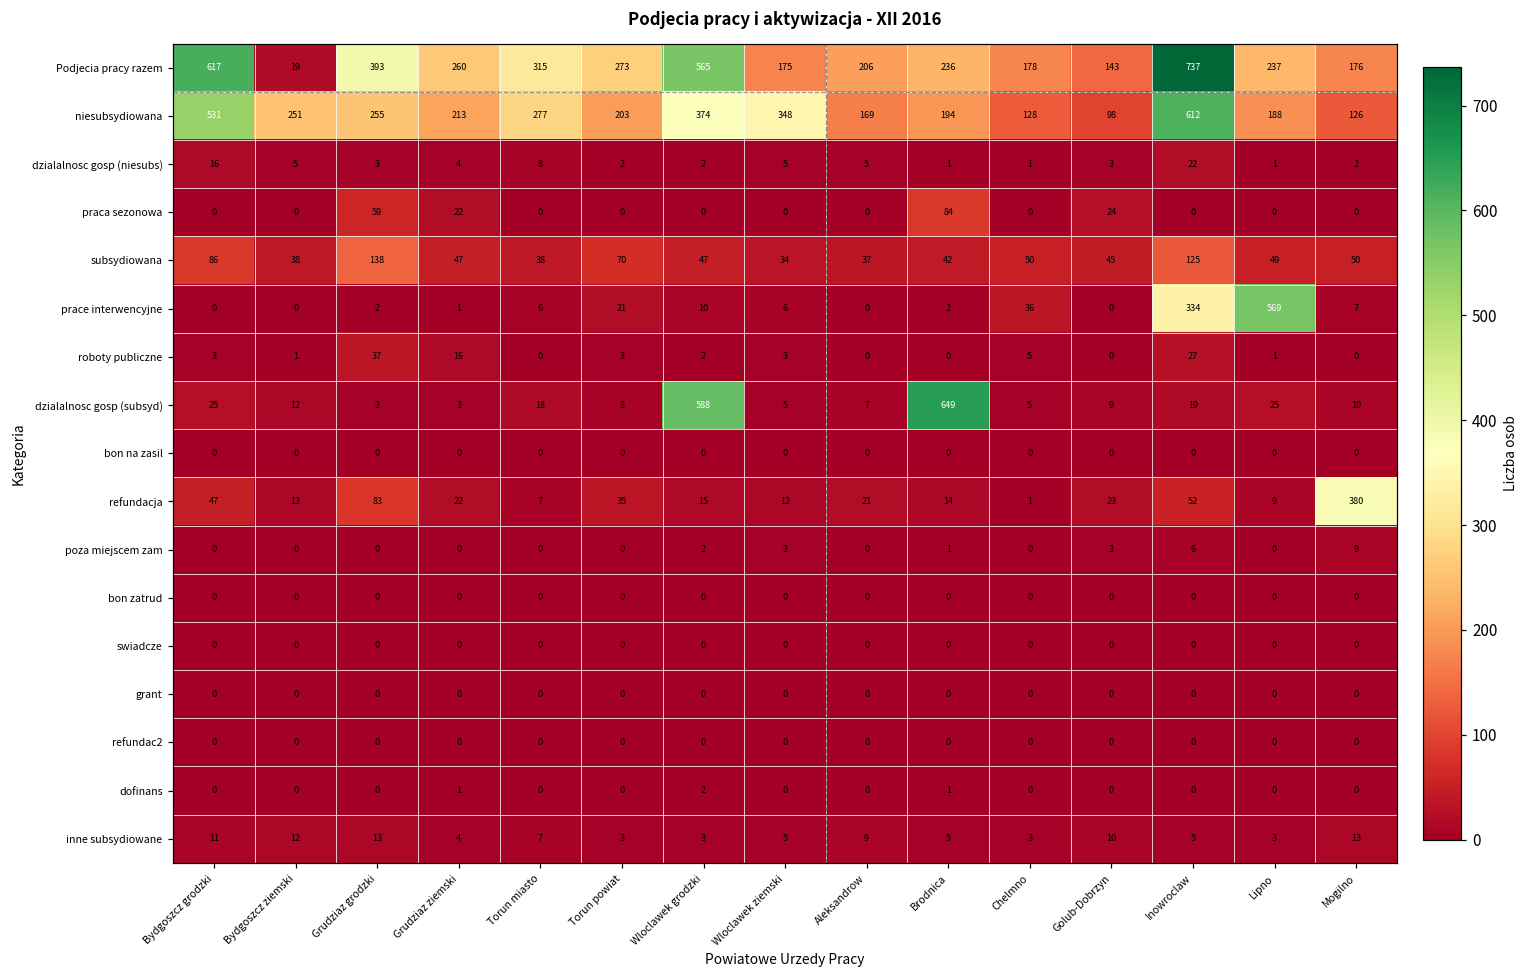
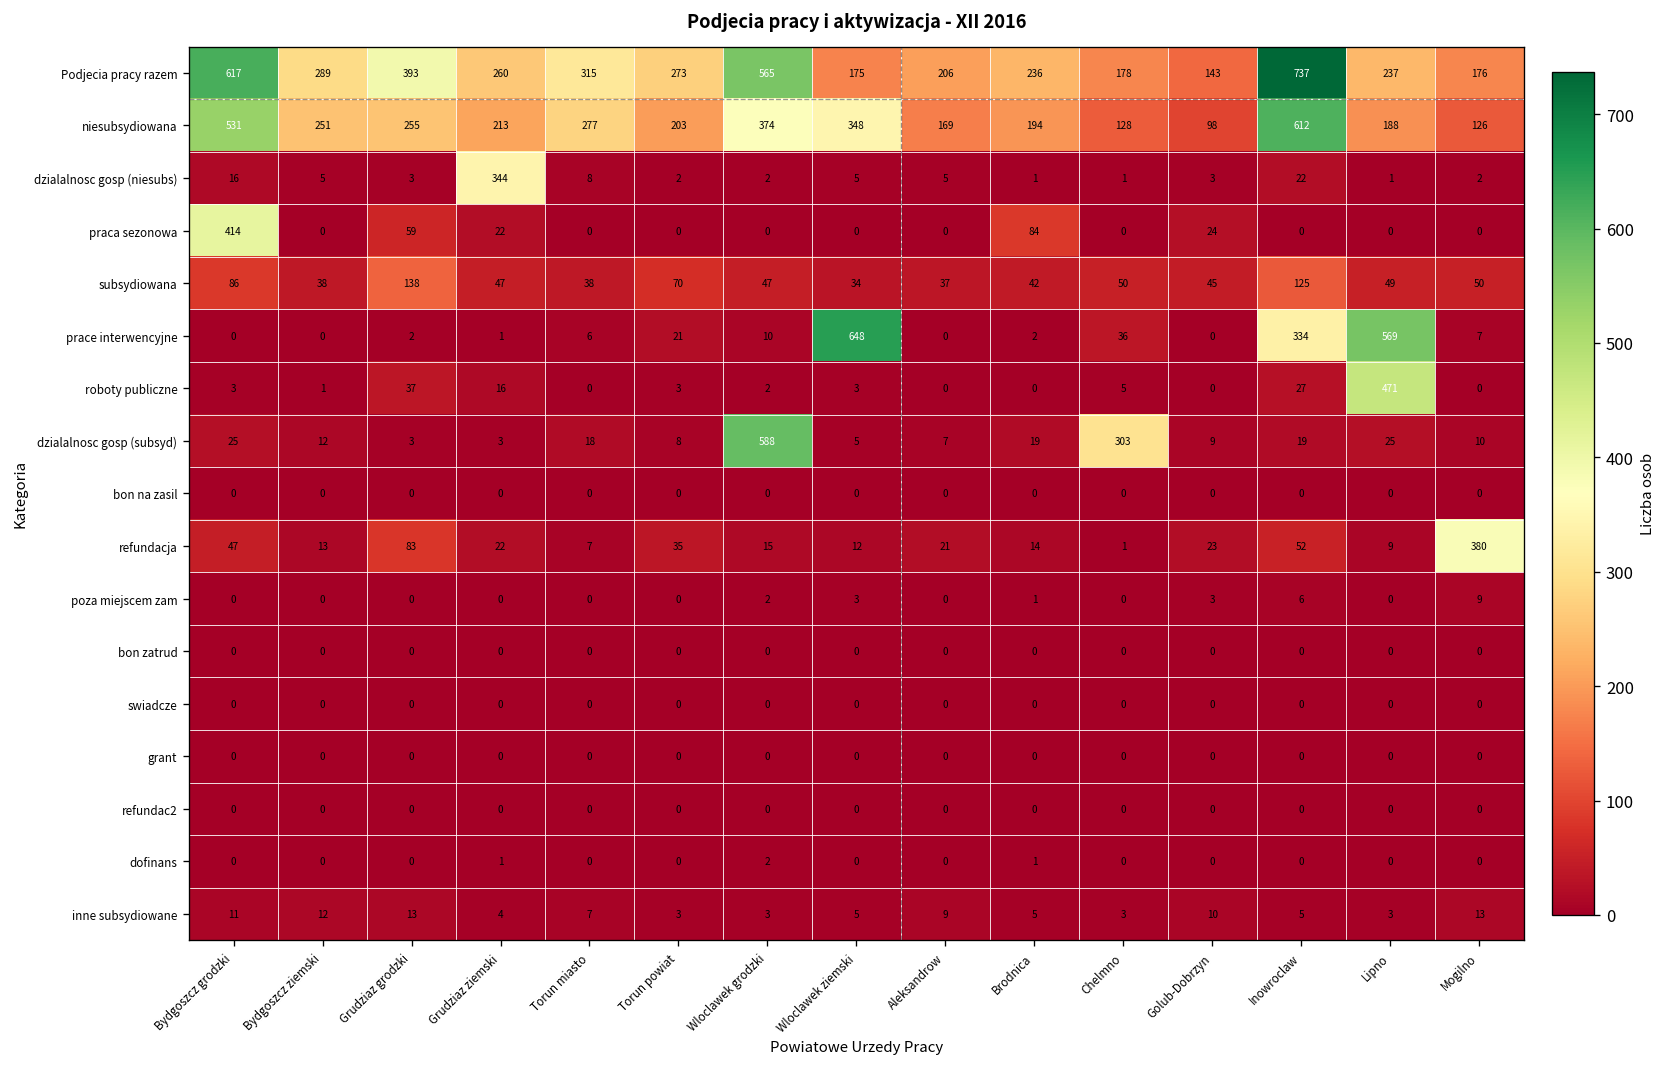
  {
    "Podjecia pracy razem": {
      "Bydgoszcz grodzki": 617,
-     "Bydgoszcz ziemski": 19,
+     "Bydgoszcz ziemski": 289,
      "Grudziaz grodzki": 393,
      "Grudziaz ziemski": 260,
      "Torun miasto": 315,
      "Torun powiat": 273,
      "Wloclawek grodzki": 565,
      "Wloclawek ziemski": 175,
      "Aleksandrow": 206,
      "Brodnica": 236,
      "Chelmno": 178,
      "Golub-Dobrzyn": 143,
      "Inowroclaw": 737,
      "Lipno": 237,
      "Mogilno": 176
    },
    "dzialalnosc gosp (niesubs)": {
      "Bydgoszcz grodzki": 16,
      "Bydgoszcz ziemski": 5,
      "Grudziaz grodzki": 3,
-     "Grudziaz ziemski": 4,
+     "Grudziaz ziemski": 344,
      "Torun miasto": 8,
      "Torun powiat": 2,
      "Wloclawek grodzki": 2,
      "Wloclawek ziemski": 5,
      "Aleksandrow": 5,
      "Brodnica": 1,
      "Chelmno": 1,
      "Golub-Dobrzyn": 3,
      "Inowroclaw": 22,
      "Lipno": 1,
      "Mogilno": 2
    },
    "praca sezonowa": {
-     "Bydgoszcz grodzki": 0,
+     "Bydgoszcz grodzki": 414,
      "Bydgoszcz ziemski": 0,
      "Grudziaz grodzki": 59,
      "Grudziaz ziemski": 22,
      "Torun miasto": 0,
      "Torun powiat": 0,
      "Wloclawek grodzki": 0,
      "Wloclawek ziemski": 0,
      "Aleksandrow": 0,
      "Brodnica": 84,
      "Chelmno": 0,
      "Golub-Dobrzyn": 24,
      "Inowroclaw": 0,
      "Lipno": 0,
      "Mogilno": 0
    },
    "prace interwencyjne": {
      "Bydgoszcz grodzki": 0,
      "Bydgoszcz ziemski": 0,
      "Grudziaz grodzki": 2,
      "Grudziaz ziemski": 1,
      "Torun miasto": 6,
      "Torun powiat": 21,
      "Wloclawek grodzki": 10,
-     "Wloclawek ziemski": 6,
+     "Wloclawek ziemski": 648,
      "Aleksandrow": 0,
      "Brodnica": 2,
      "Chelmno": 36,
      "Golub-Dobrzyn": 0,
      "Inowroclaw": 334,
      "Lipno": 569,
      "Mogilno": 7
    },
    "roboty publiczne": {
      "Bydgoszcz grodzki": 3,
      "Bydgoszcz ziemski": 1,
      "Grudziaz grodzki": 37,
      "Grudziaz ziemski": 16,
      "Torun miasto": 0,
      "Torun powiat": 3,
      "Wloclawek grodzki": 2,
      "Wloclawek ziemski": 3,
      "Aleksandrow": 0,
      "Brodnica": 0,
      "Chelmno": 5,
      "Golub-Dobrzyn": 0,
      "Inowroclaw": 27,
-     "Lipno": 1,
+     "Lipno": 471,
      "Mogilno": 0
    },
    "dzialalnosc gosp (subsyd)": {
      "Bydgoszcz grodzki": 25,
      "Bydgoszcz ziemski": 12,
      "Grudziaz grodzki": 3,
      "Grudziaz ziemski": 3,
      "Torun miasto": 18,
      "Torun powiat": 8,
      "Wloclawek grodzki": 588,
      "Wloclawek ziemski": 5,
      "Aleksandrow": 7,
-     "Brodnica": 649,
-     "Chelmno": 5,
+     "Brodnica": 19,
+     "Chelmno": 303,
      "Golub-Dobrzyn": 9,
      "Inowroclaw": 19,
      "Lipno": 25,
      "Mogilno": 10
    }
  }
